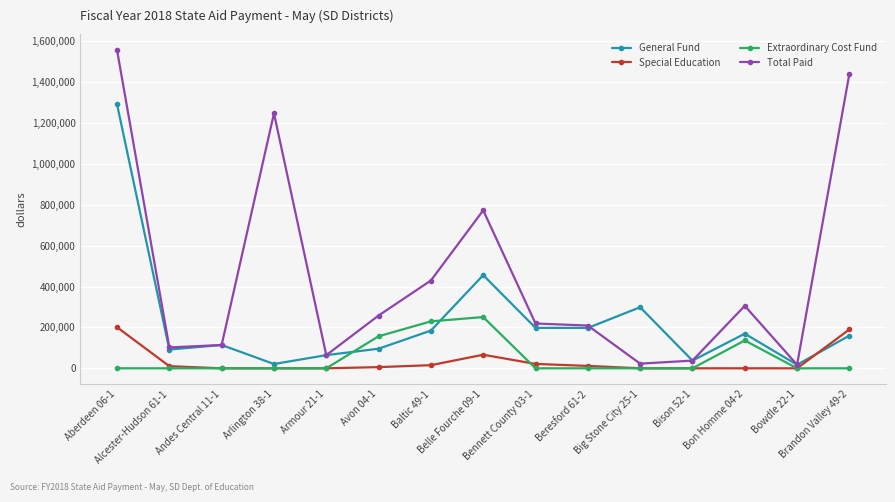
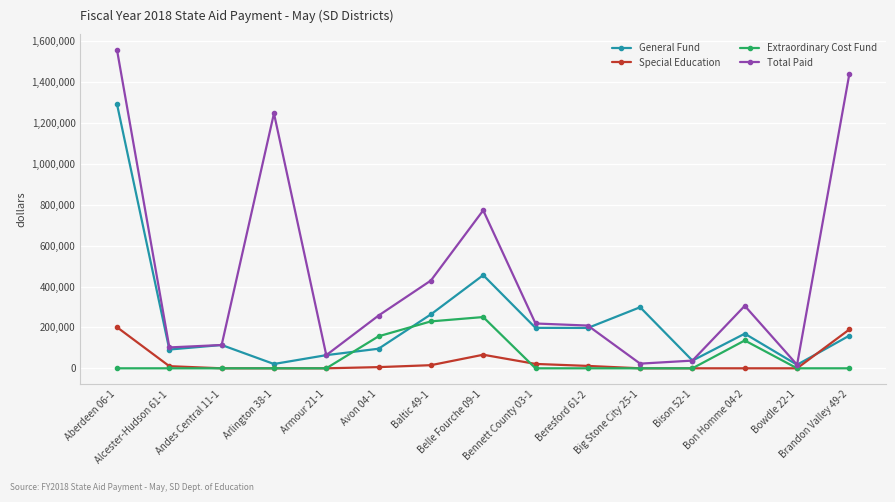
  {
    "General Fund": {
      "Aberdeen 06-1": "1,290,000",
      "Arlington 38-1": "20,000",
      "Avon 04-1": "100,000",
-     "Baltic 49-1": "180,000",
+     "Baltic 49-1": "260,000",
      "Belle Fourche 09-1": "460,000",
      "Bennett County 03-1": "200,000",
      "Big Stone City 25-1": "300,000",
      "Bon Homme 04-2": "170,000",
      "Brandon Valley 49-2": "160,000"
    },
    "Special Education": {
      "Aberdeen 06-1": "200,000",
      "Avon 04-1": "10,000",
      "Baltic 49-1": "20,000",
      "Belle Fourche 09-1": "70,000",
      "Bennett County 03-1": "20,000",
      "Bon Homme 04-2": "0",
      "Brandon Valley 49-2": "190,000"
    },
    "Extraordinary Cost Fund": {
      "Aberdeen 06-1": "0",
      "Avon 04-1": "160,000",
      "Baltic 49-1": "230,000",
      "Belle Fourche 09-1": "250,000",
      "Bennett County 03-1": "0",
      "Bon Homme 04-2": "140,000",
      "Brandon Valley 49-2": "0"
    },
    "Total Paid": {
      "Aberdeen 06-1": "1,560,000",
      "Arlington 38-1": "1,250,000",
      "Avon 04-1": "260,000",
      "Baltic 49-1": "430,000",
      "Belle Fourche 09-1": "770,000",
      "Bennett County 03-1": "220,000",
      "Big Stone City 25-1": "20,000",
      "Bon Homme 04-2": "310,000",
      "Brandon Valley 49-2": "1,440,000"
    }
  }
